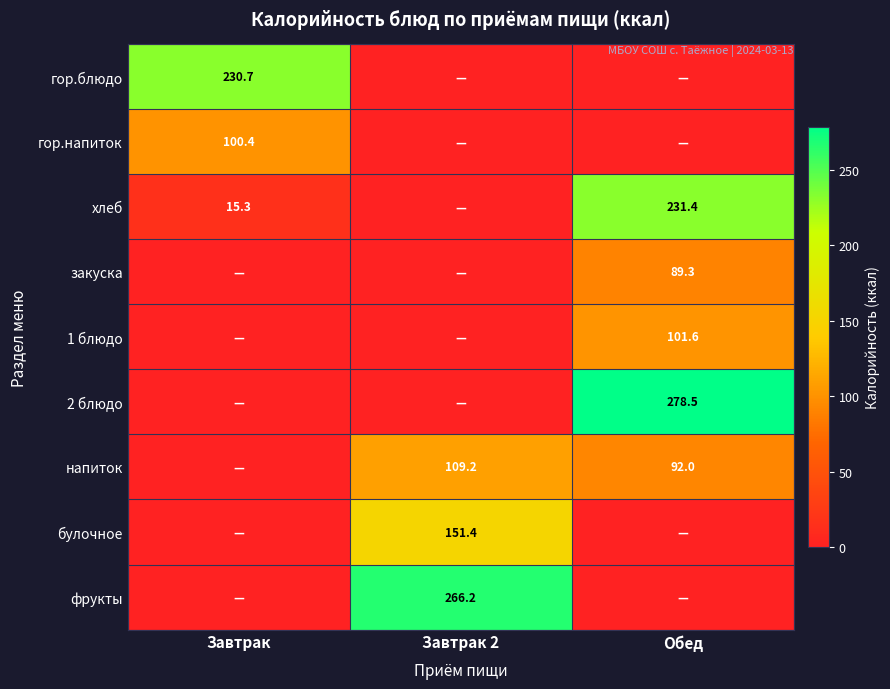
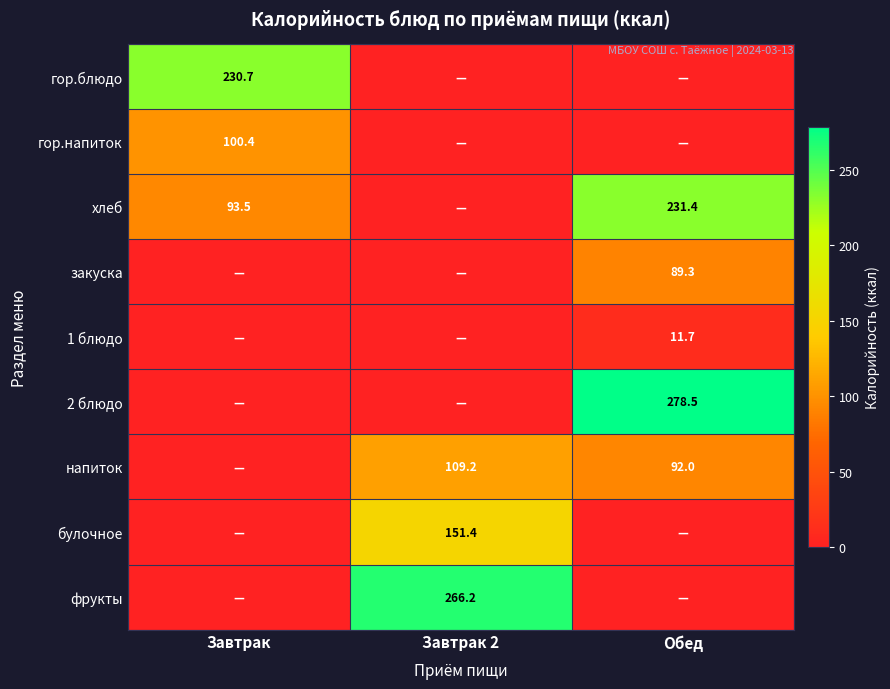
  {
    "гор.блюдо": {
      "Завтрак": 230.7
    },
    "гор.напиток": {
      "Завтрак": 100.4
    },
    "хлеб": {
-     "Завтрак": 15.3,
+     "Завтрак": 93.5,
      "Обед": 231.4
    },
    "закуска": {
      "Обед": 89.3
    },
    "1 блюдо": {
-     "Обед": 101.6
+     "Обед": 11.7
    },
    "2 блюдо": {
      "Обед": 278.5
    },
    "напиток": {
      "Завтрак 2": 109.2,
      "Обед": 92.0
    },
    "булочное": {
      "Завтрак 2": 151.4
    },
    "фрукты": {
      "Завтрак 2": 266.2
    }
  }
